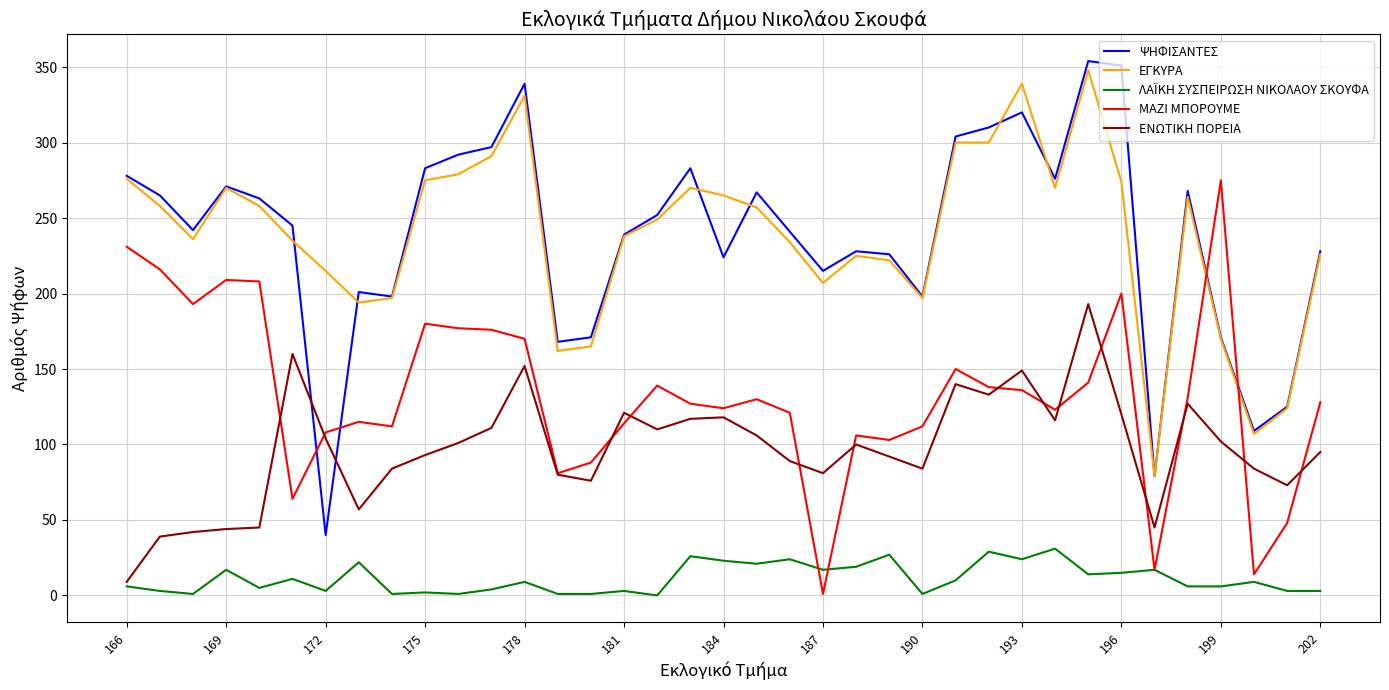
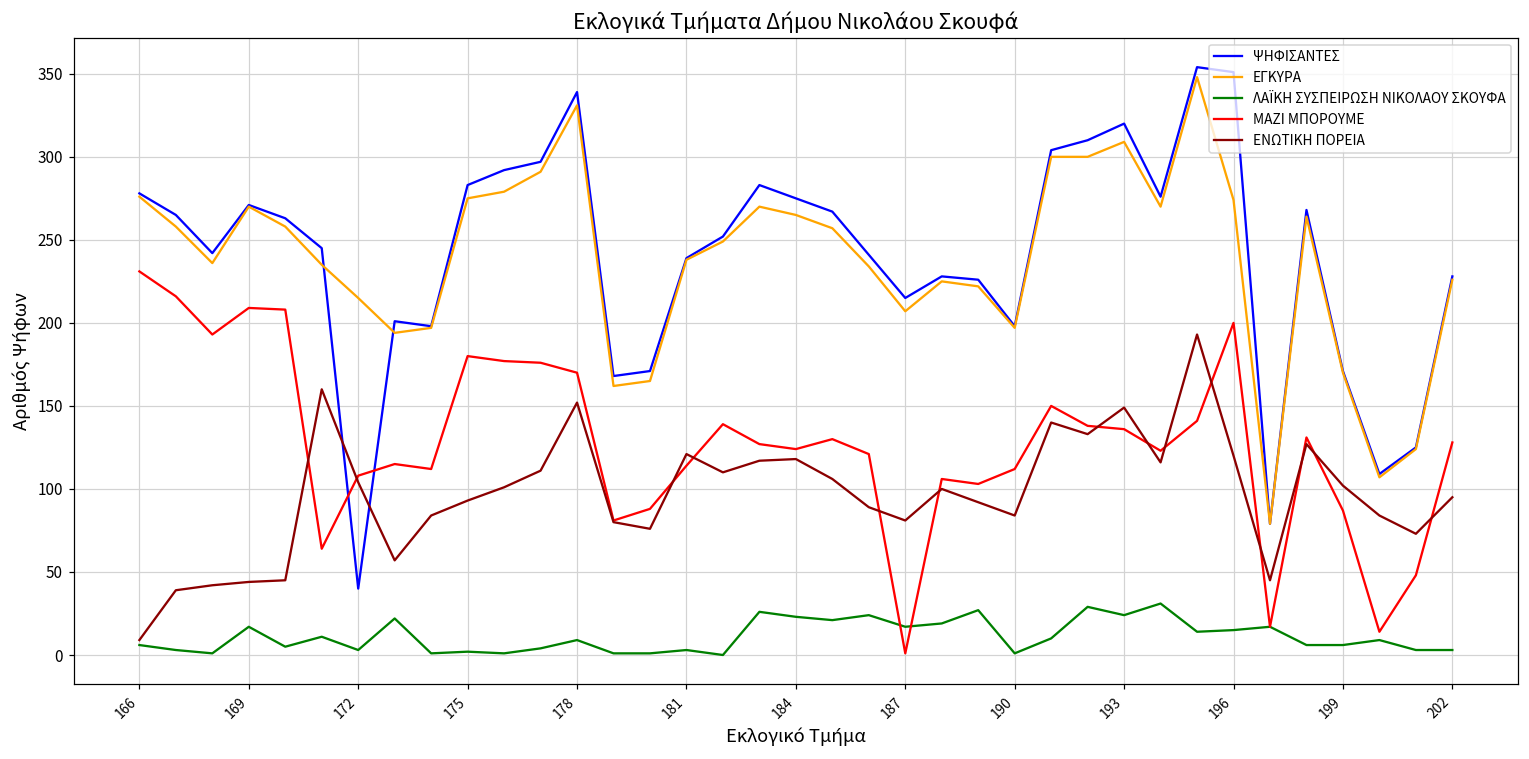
  {
    "ΨΗΦΙΣΑΝΤΕΣ": {
      "166": 278,
      "172": 40,
      "175": 283,
      "178": 339,
-     "184": 224,
+     "184": 275,
      "187": 215,
      "193": 320,
      "202": 228
    },
    "ΕΓΚΥΡΑ": {
      "166": 276,
      "172": 215,
      "175": 275,
      "178": 331,
      "184": 265,
      "187": 207,
-     "193": 339,
+     "193": 309,
      "196": 274,
      "202": 226
    },
    "ΛΑΪΚΗ ΣΥΣΠΕΙΡΩΣΗ ΝΙΚΟΛΑΟΥ ΣΚΟΥΦΑ": {
      "166": 6,
      "169": 17,
      "172": 3,
      "175": 2,
      "178": 9,
      "181": 3,
      "184": 23,
      "187": 17,
      "190": 1,
      "193": 24,
      "196": 15,
      "199": 6,
      "202": 3
    },
    "ΜΑΖΙ ΜΠΟΡΟΥΜΕ": {
      "166": 231,
      "169": 209,
      "172": 108,
      "175": 180,
      "178": 170,
      "181": 114,
      "184": 124,
      "187": 1,
      "190": 112,
      "193": 136,
      "196": 200,
-     "199": 275,
+     "199": 87,
      "202": 128
    },
    "ΕΝΩΤΙΚΗ ΠΟΡΕΙΑ": {
      "166": 9,
      "169": 44,
      "172": 104,
      "175": 93,
      "178": 152,
      "181": 121,
      "184": 118,
      "187": 81,
      "190": 84,
      "193": 149,
      "196": 120,
      "199": 102,
      "202": 95
    }
  }
